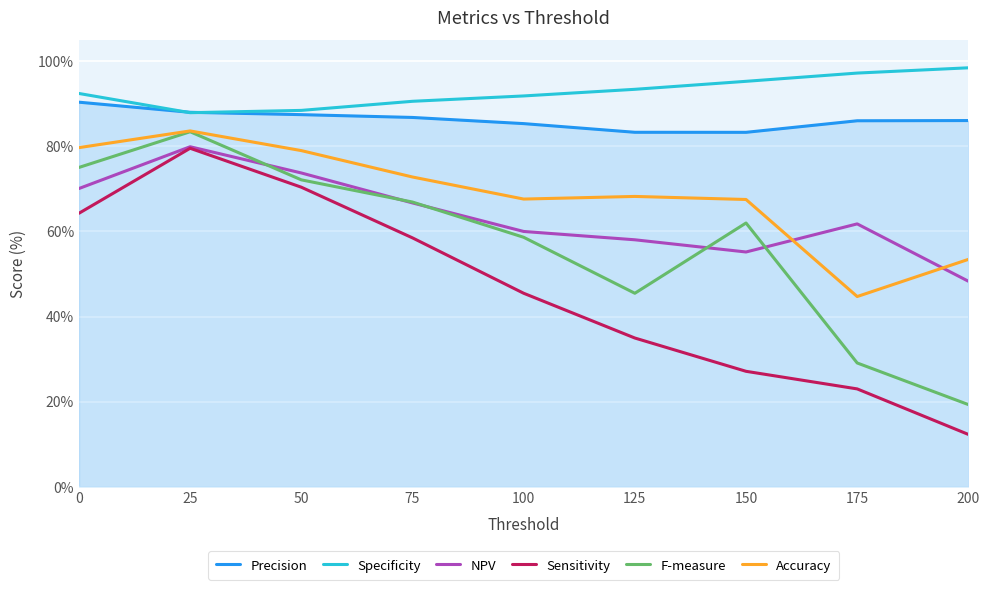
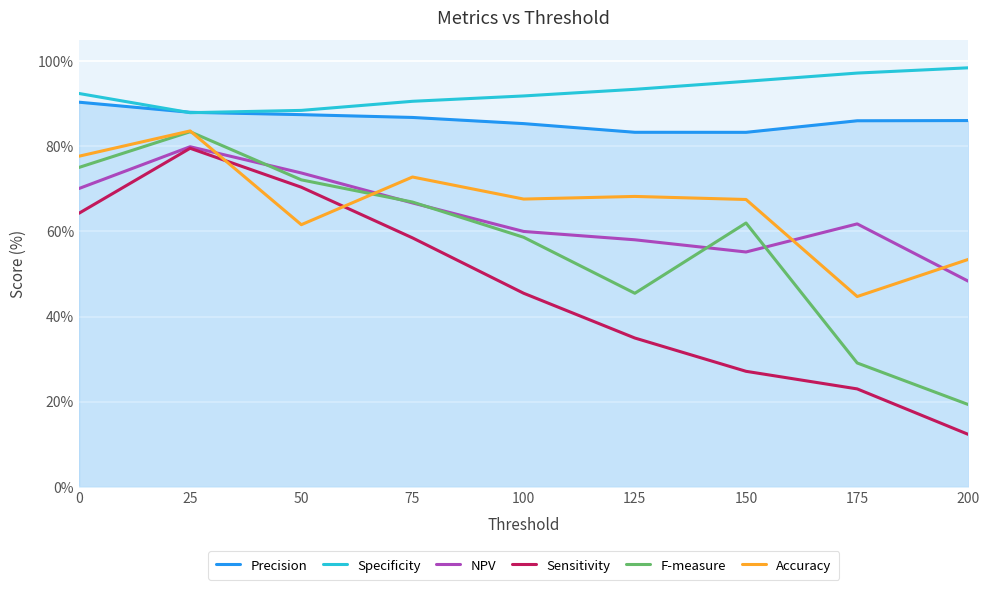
  {
    "NPV": {
      "0": "70%",
      "50": "74%",
      "100": "60%",
      "125": "58%",
      "150": "55%",
      "175": "62%",
      "200": "48%"
    },
    "Sensitivity": {
      "0": "64%",
      "50": "70%",
      "75": "59%",
      "100": "45%",
      "125": "35%",
      "150": "27%",
      "175": "23%",
      "200": "12%"
    },
    "F-measure": {
      "0": "75%",
      "50": "72%",
      "100": "59%",
      "125": "45%",
      "150": "62%",
      "175": "29%",
      "200": "19%"
    },
    "Accuracy": {
-     "0": "80%",
-     "50": "79%",
+     "0": "78%",
+     "50": "62%",
      "75": "73%",
      "100": "68%",
      "125": "68%",
      "150": "68%",
      "175": "45%",
      "200": "53%"
    }
  }
